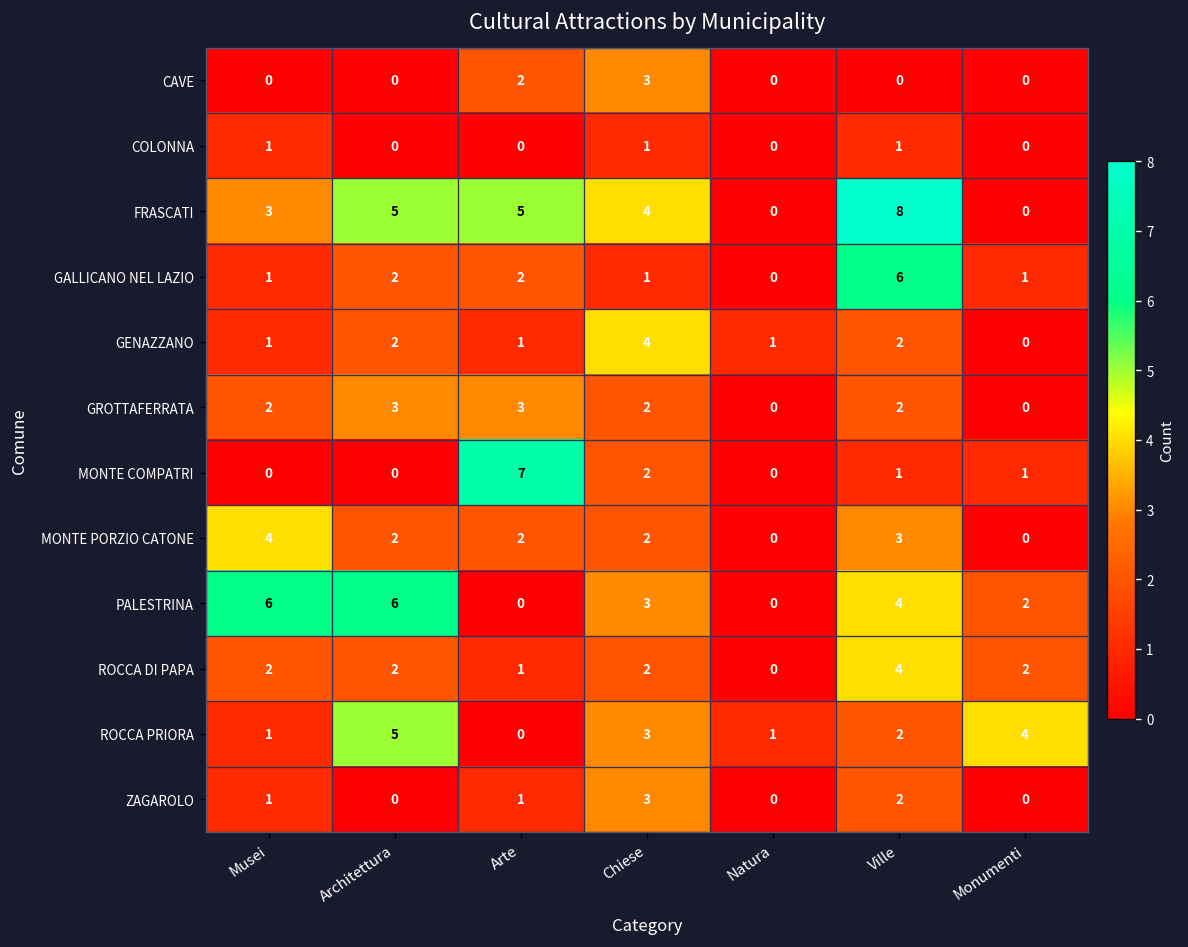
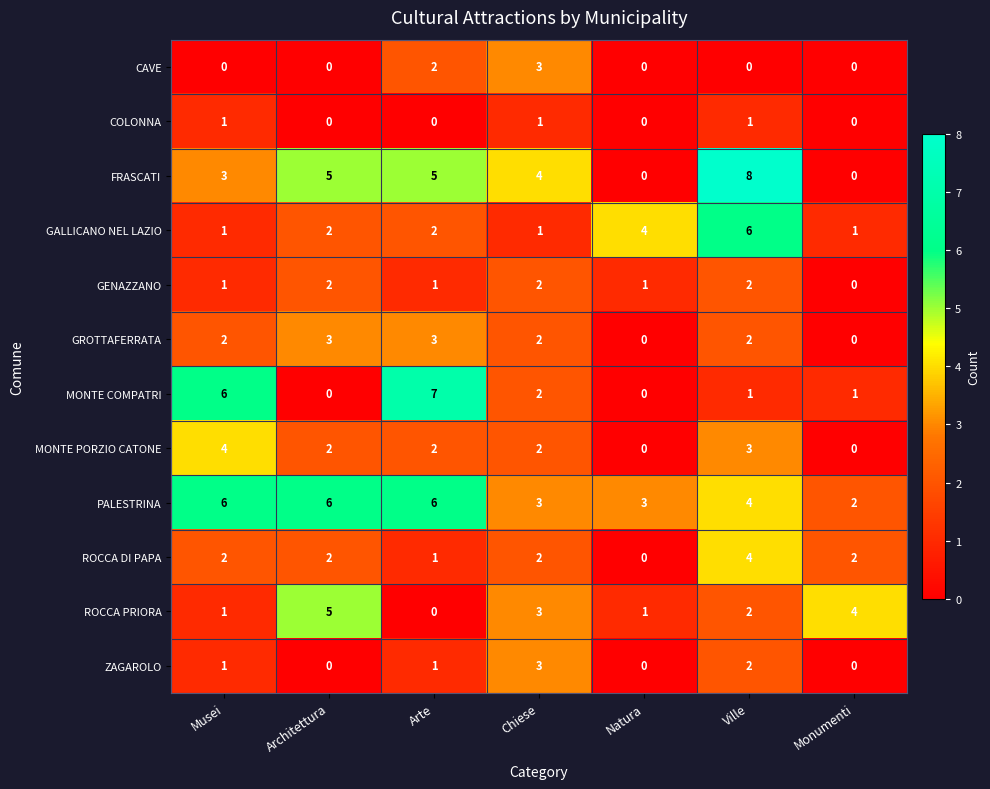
  {
    "CAVE": {
      "Musei": 0,
      "Architettura": 0,
      "Arte": 2,
      "Chiese": 3,
      "Natura": 0,
      "Ville": 0,
      "Monumenti": 0
    },
    "COLONNA": {
      "Musei": 1,
      "Architettura": 0,
      "Arte": 0,
      "Chiese": 1,
      "Natura": 0,
      "Ville": 1,
      "Monumenti": 0
    },
    "FRASCATI": {
      "Musei": 3,
      "Architettura": 5,
      "Arte": 5,
      "Chiese": 4,
      "Natura": 0,
      "Ville": 8,
      "Monumenti": 0
    },
    "GALLICANO NEL LAZIO": {
      "Musei": 1,
      "Architettura": 2,
      "Arte": 2,
      "Chiese": 1,
-     "Natura": 0,
+     "Natura": 4,
      "Ville": 6,
      "Monumenti": 1
    },
    "GENAZZANO": {
      "Musei": 1,
      "Architettura": 2,
      "Arte": 1,
-     "Chiese": 4,
+     "Chiese": 2,
      "Natura": 1,
      "Ville": 2,
      "Monumenti": 0
    },
    "GROTTAFERRATA": {
      "Musei": 2,
      "Architettura": 3,
      "Arte": 3,
      "Chiese": 2,
      "Natura": 0,
      "Ville": 2,
      "Monumenti": 0
    },
    "MONTE COMPATRI": {
-     "Musei": 0,
+     "Musei": 6,
      "Architettura": 0,
      "Arte": 7,
      "Chiese": 2,
      "Natura": 0,
      "Ville": 1,
      "Monumenti": 1
    },
    "MONTE PORZIO CATONE": {
      "Musei": 4,
      "Architettura": 2,
      "Arte": 2,
      "Chiese": 2,
      "Natura": 0,
      "Ville": 3,
      "Monumenti": 0
    },
    "PALESTRINA": {
      "Musei": 6,
      "Architettura": 6,
-     "Arte": 0,
+     "Arte": 6,
      "Chiese": 3,
-     "Natura": 0,
+     "Natura": 3,
      "Ville": 4,
      "Monumenti": 2
    },
    "ROCCA DI PAPA": {
      "Musei": 2,
      "Architettura": 2,
      "Arte": 1,
      "Chiese": 2,
      "Natura": 0,
      "Ville": 4,
      "Monumenti": 2
    },
    "ROCCA PRIORA": {
      "Musei": 1,
      "Architettura": 5,
      "Arte": 0,
      "Chiese": 3,
      "Natura": 1,
      "Ville": 2,
      "Monumenti": 4
    },
    "ZAGAROLO": {
      "Musei": 1,
      "Architettura": 0,
      "Arte": 1,
      "Chiese": 3,
      "Natura": 0,
      "Ville": 2,
      "Monumenti": 0
    }
  }
